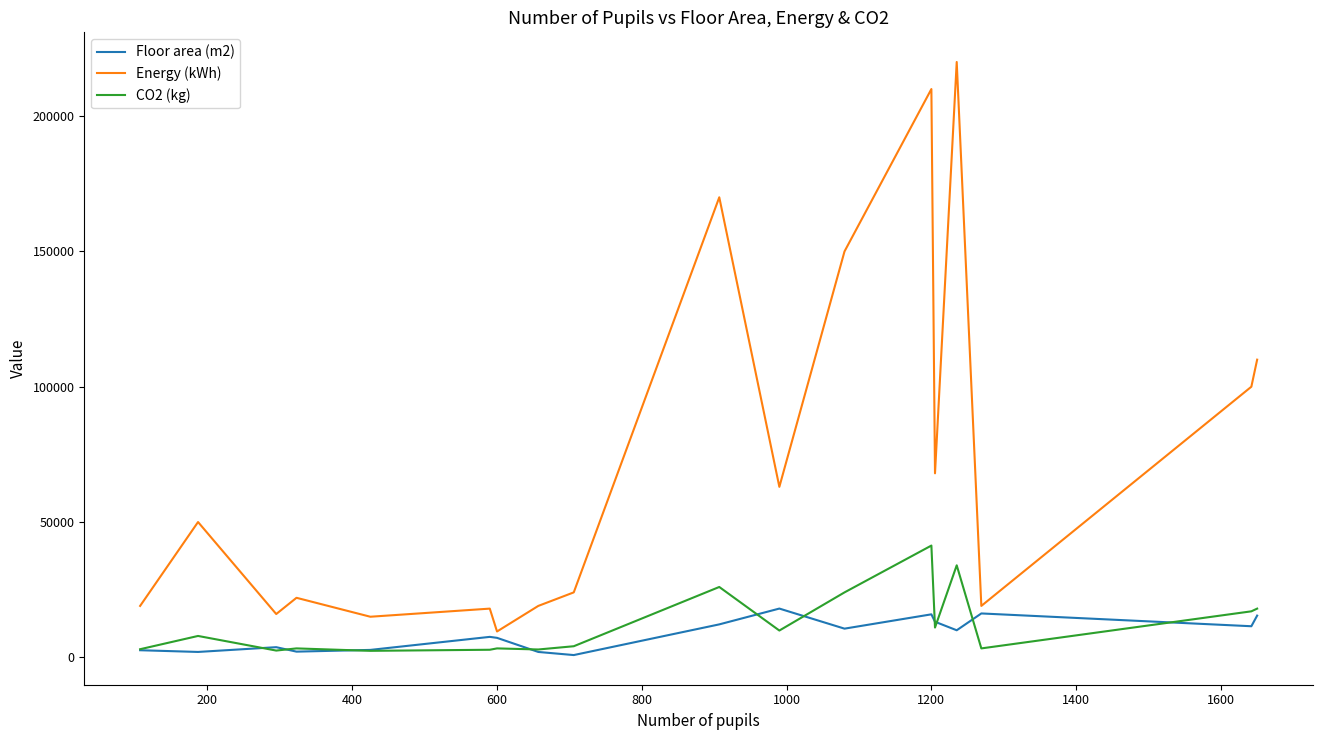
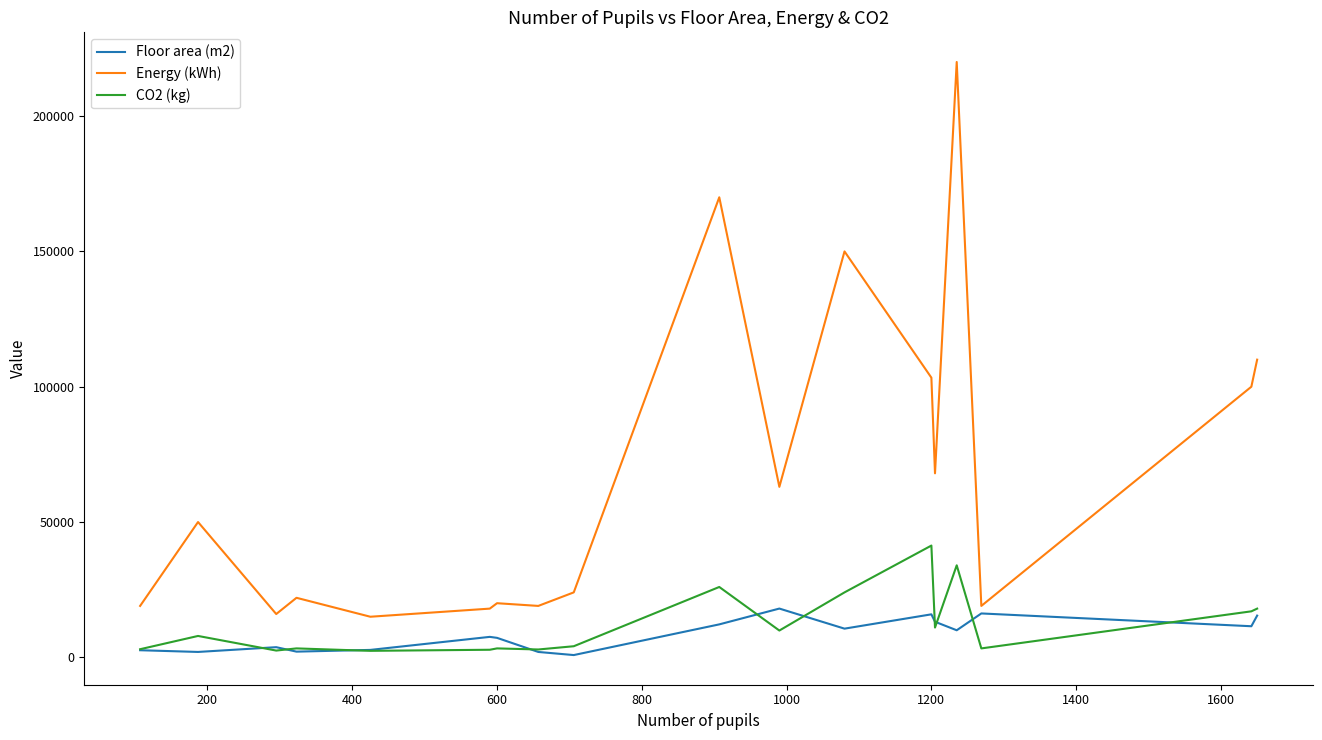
  {
    "Floor area (m2)": {
      "600": 7000,
      "1200": 16000
    },
    "Energy (kWh)": {
-     "600": 10000,
-     "1200": 210000
+     "600": 20000,
+     "1200": 103000
    },
    "CO2 (kg)": {
      "600": 3000,
      "1200": 41000
    }
  }
